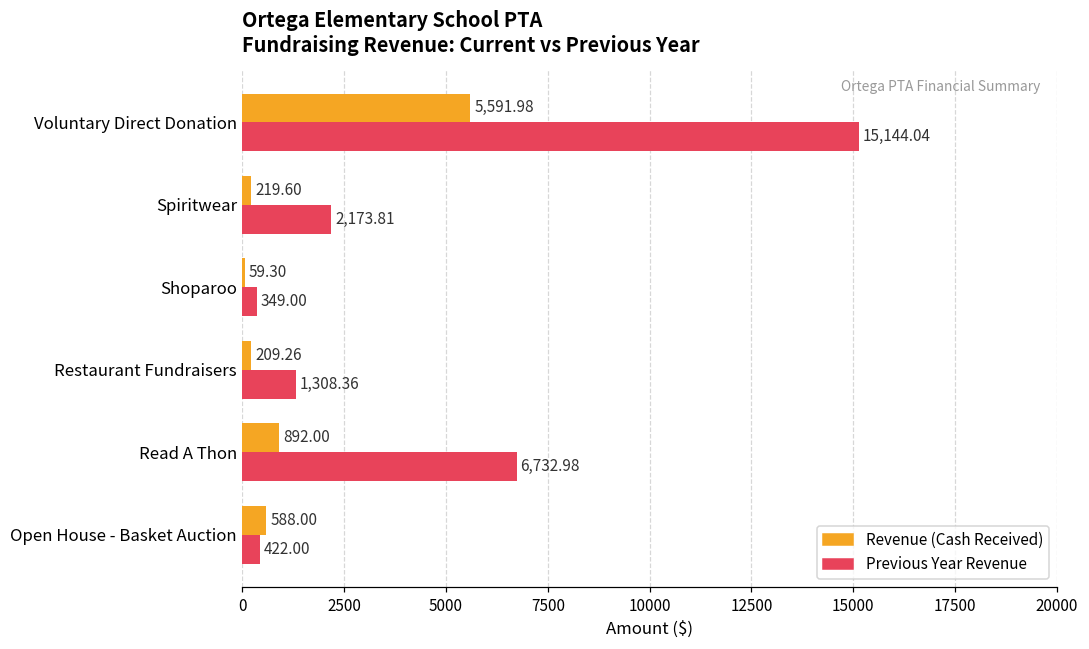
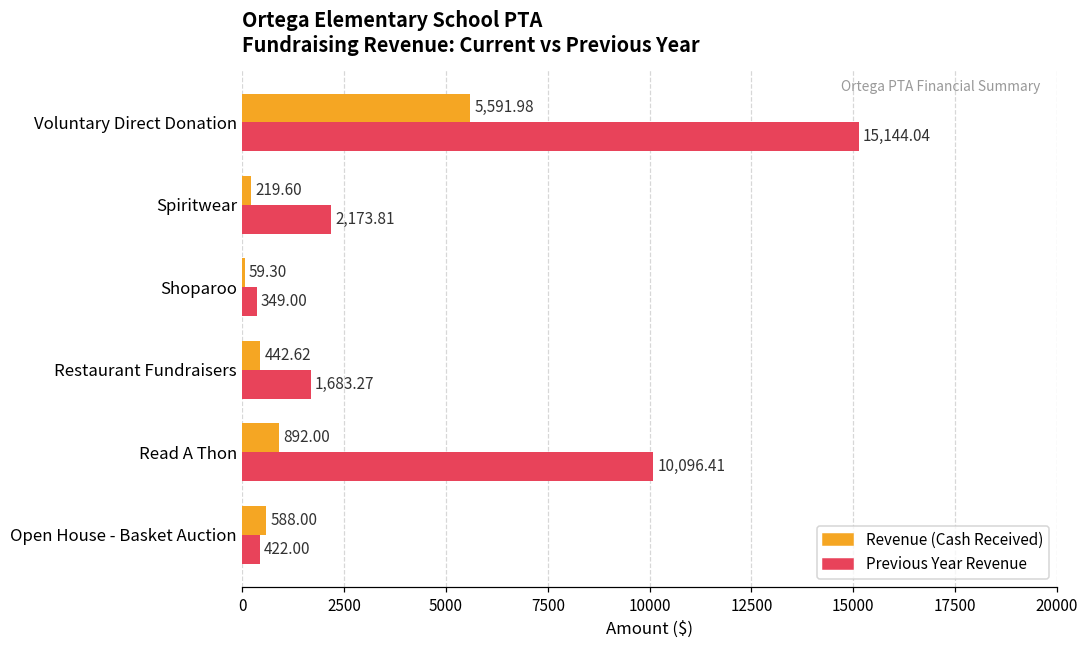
  {
    "Revenue (Cash Received)": {
      "Voluntary Direct Donation": "5,591.98",
      "Spiritwear": "219.60",
      "Shoparoo": "59.30",
-     "Restaurant Fundraisers": "209.26",
+     "Restaurant Fundraisers": "442.62",
      "Read A Thon": "892.00",
      "Open House - Basket Auction": "588.00"
    },
    "Previous Year Revenue": {
      "Voluntary Direct Donation": "15,144.04",
      "Spiritwear": "2,173.81",
      "Shoparoo": "349.00",
-     "Restaurant Fundraisers": "1,308.36",
-     "Read A Thon": "6,732.98",
+     "Restaurant Fundraisers": "1,683.27",
+     "Read A Thon": "10,096.41",
      "Open House - Basket Auction": "422.00"
    }
  }
